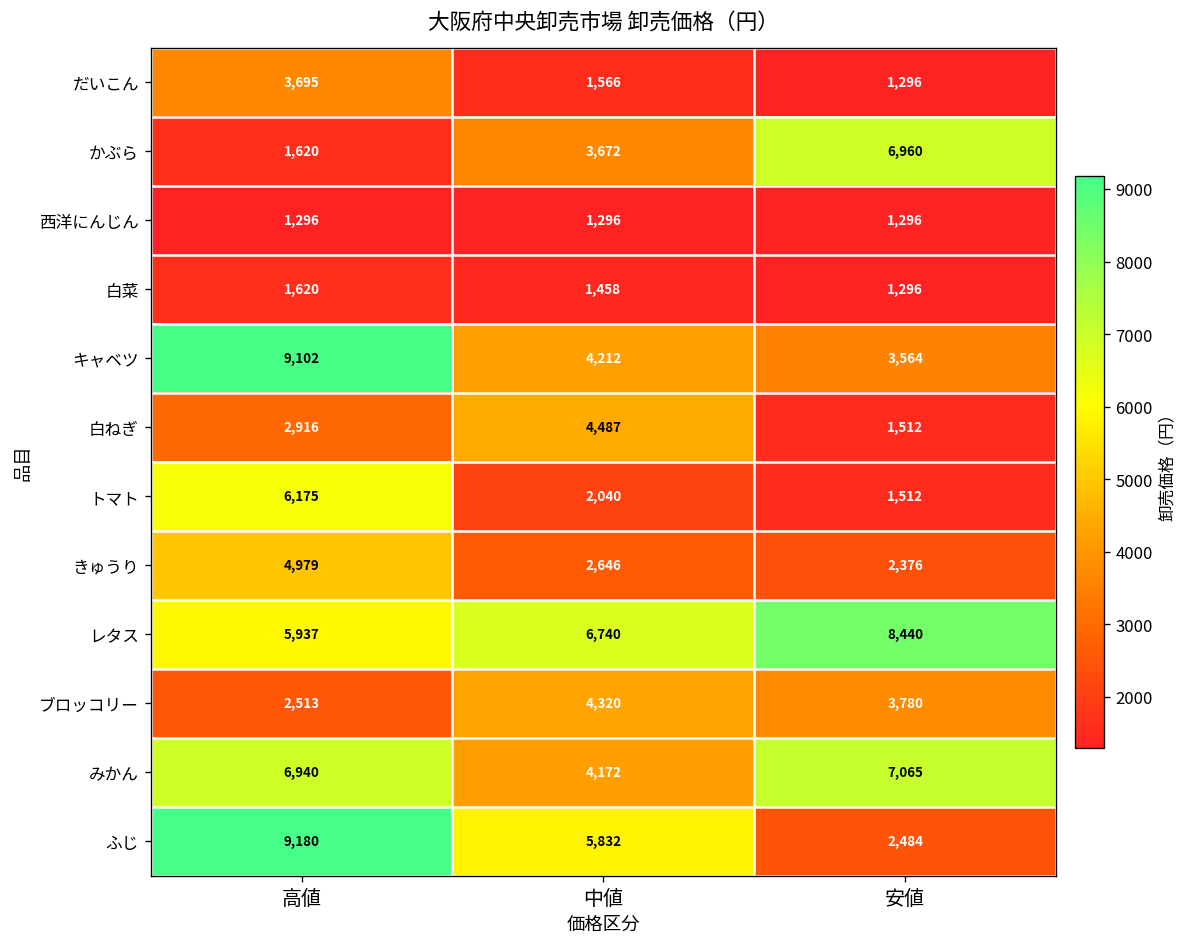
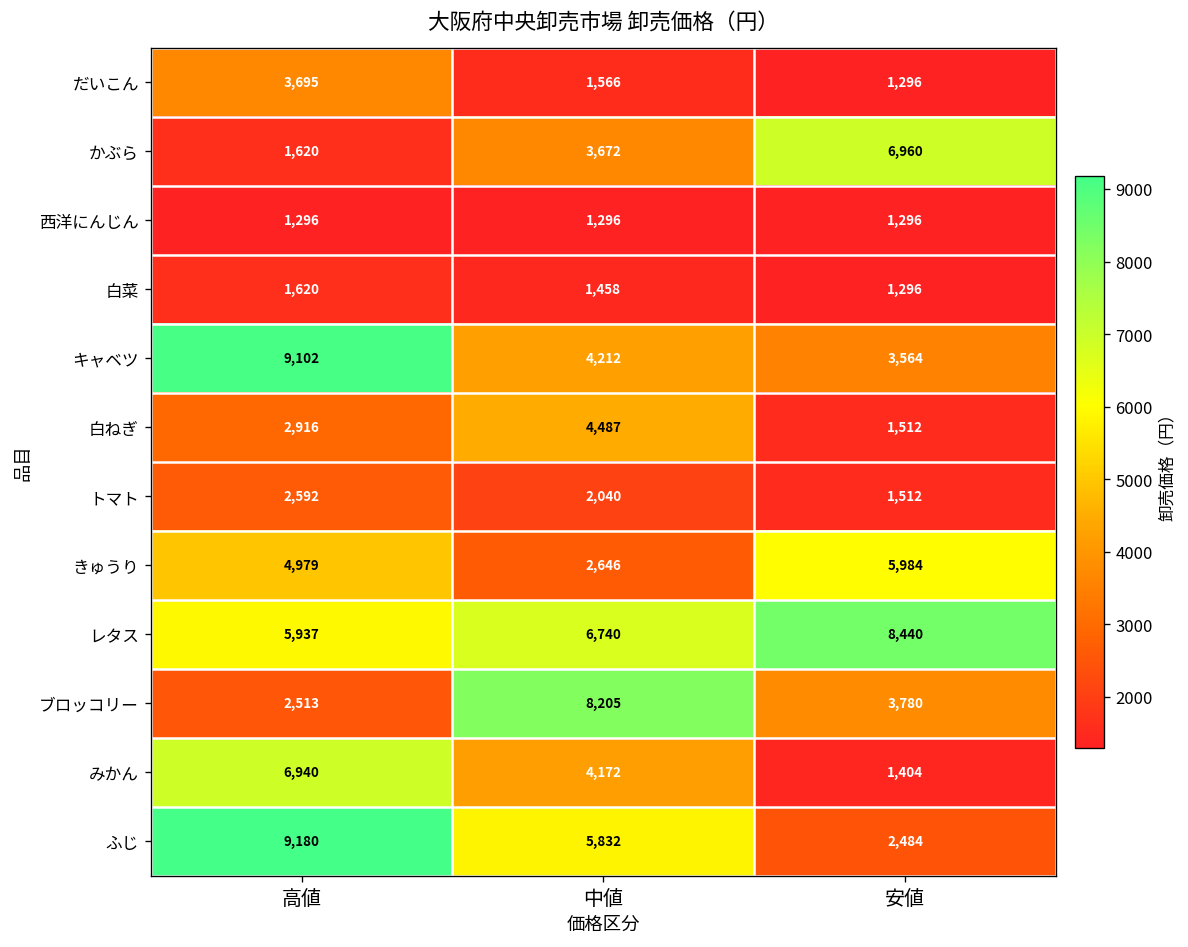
  {
    "だいこん": {
      "高値": "3,695",
      "中値": "1,566",
      "安値": "1,296"
    },
    "かぶら": {
      "高値": "1,620",
      "中値": "3,672",
      "安値": "6,960"
    },
    "西洋にんじん": {
      "高値": "1,296",
      "中値": "1,296",
      "安値": "1,296"
    },
    "白菜": {
      "高値": "1,620",
      "中値": "1,458",
      "安値": "1,296"
    },
    "キャベツ": {
      "高値": "9,102",
      "中値": "4,212",
      "安値": "3,564"
    },
    "白ねぎ": {
      "高値": "2,916",
      "中値": "4,487",
      "安値": "1,512"
    },
    "トマト": {
-     "高値": "6,175",
+     "高値": "2,592",
      "中値": "2,040",
      "安値": "1,512"
    },
    "きゅうり": {
      "高値": "4,979",
      "中値": "2,646",
-     "安値": "2,376"
+     "安値": "5,984"
    },
    "レタス": {
      "高値": "5,937",
      "中値": "6,740",
      "安値": "8,440"
    },
    "ブロッコリー": {
      "高値": "2,513",
-     "中値": "4,320",
+     "中値": "8,205",
      "安値": "3,780"
    },
    "みかん": {
      "高値": "6,940",
      "中値": "4,172",
-     "安値": "7,065"
+     "安値": "1,404"
    },
    "ふじ": {
      "高値": "9,180",
      "中値": "5,832",
      "安値": "2,484"
    }
  }
